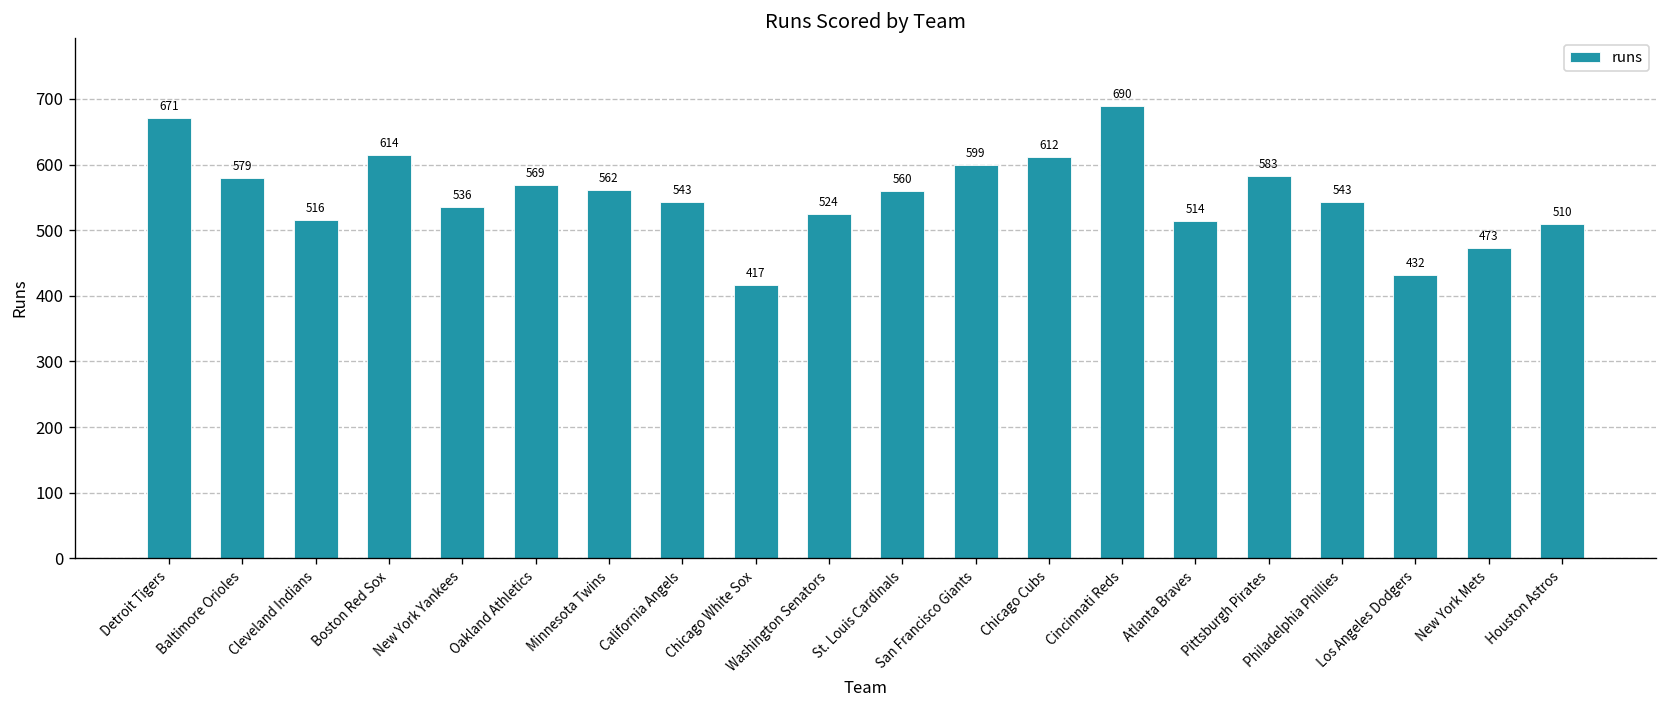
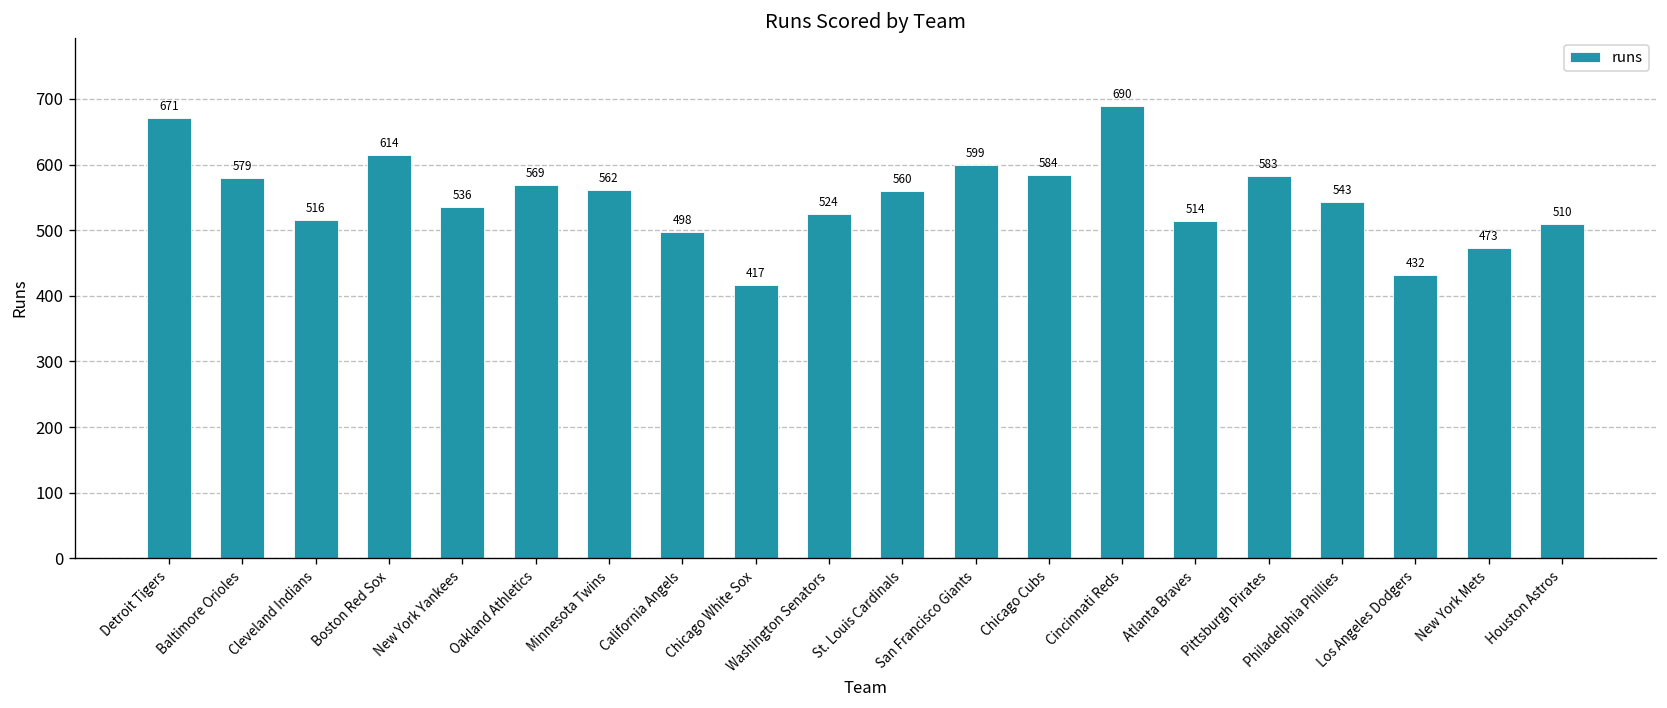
  {
    "Detroit Tigers": 671,
    "Baltimore Orioles": 579,
    "Cleveland Indians": 516,
    "Boston Red Sox": 614,
    "New York Yankees": 536,
    "Oakland Athletics": 569,
    "Minnesota Twins": 562,
-   "California Angels": 543,
+   "California Angels": 498,
    "Chicago White Sox": 417,
    "Washington Senators": 524,
    "St. Louis Cardinals": 560,
    "San Francisco Giants": 599,
-   "Chicago Cubs": 612,
+   "Chicago Cubs": 584,
    "Cincinnati Reds": 690,
    "Atlanta Braves": 514,
    "Pittsburgh Pirates": 583,
    "Philadelphia Phillies": 543,
    "Los Angeles Dodgers": 432,
    "New York Mets": 473,
    "Houston Astros": 510
  }
